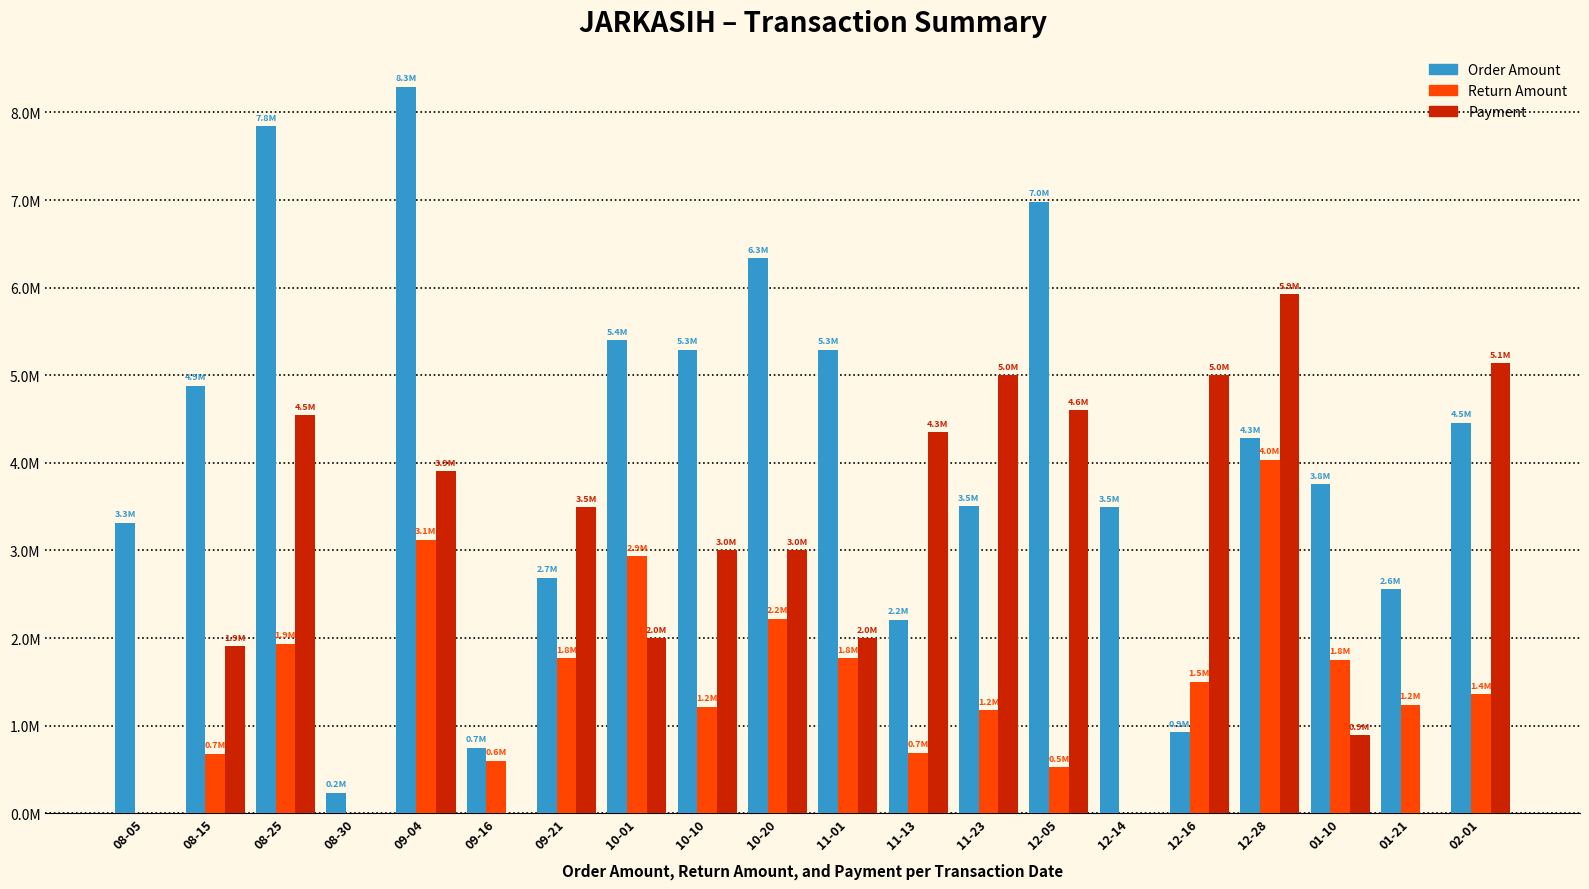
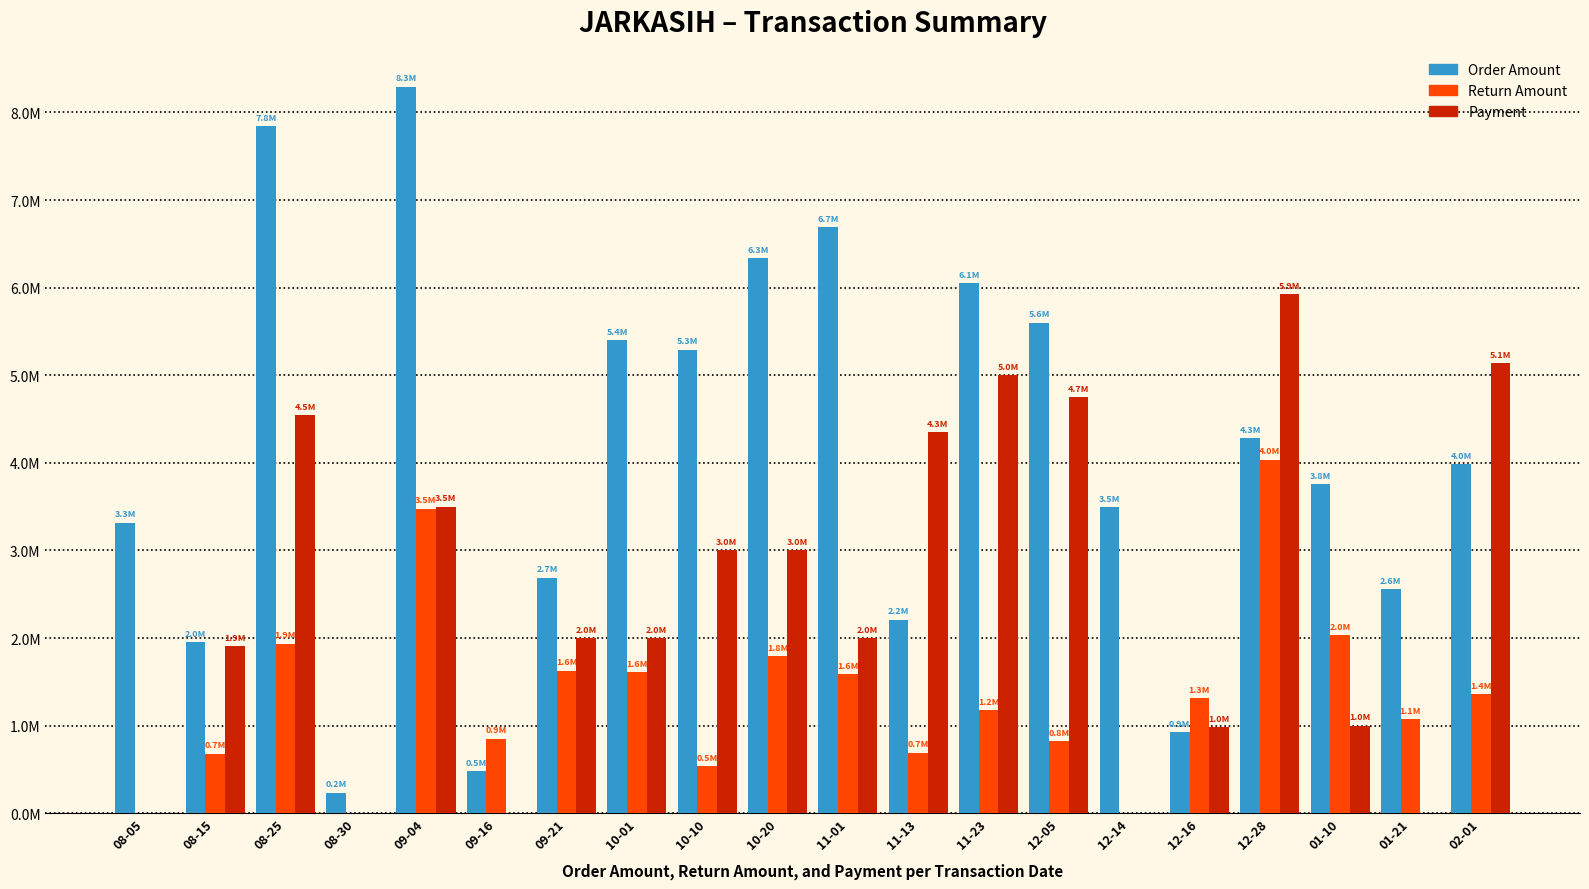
  {
    "Order Amount": {
      "08-05": "3.3M",
-     "08-15": "4.9M",
+     "08-15": "2.0M",
      "08-25": "7.8M",
      "08-30": "0.2M",
      "09-04": "8.3M",
-     "09-16": "0.7M",
+     "09-16": "0.5M",
      "09-21": "2.7M",
      "10-01": "5.4M",
      "10-10": "5.3M",
      "10-20": "6.3M",
-     "11-01": "5.3M",
+     "11-01": "6.7M",
      "11-13": "2.2M",
-     "11-23": "3.5M",
-     "12-05": "7.0M",
+     "11-23": "6.1M",
+     "12-05": "5.6M",
      "12-14": "3.5M",
      "12-16": "0.9M",
      "12-28": "4.3M",
      "01-10": "3.8M",
      "01-21": "2.6M",
-     "02-01": "4.5M"
+     "02-01": "4.0M"
    },
    "Return Amount": {
      "08-15": "0.7M",
      "08-25": "1.9M",
-     "09-04": "3.1M",
-     "09-16": "0.6M",
-     "09-21": "1.8M",
-     "10-01": "2.9M",
-     "10-10": "1.2M",
-     "10-20": "2.2M",
-     "11-01": "1.8M",
+     "09-04": "3.5M",
+     "09-16": "0.9M",
+     "09-21": "1.6M",
+     "10-01": "1.6M",
+     "10-10": "0.5M",
+     "10-20": "1.8M",
+     "11-01": "1.6M",
      "11-13": "0.7M",
      "11-23": "1.2M",
-     "12-05": "0.5M",
-     "12-16": "1.5M",
+     "12-05": "0.8M",
+     "12-16": "1.3M",
      "12-28": "4.0M",
-     "01-10": "1.8M",
-     "01-21": "1.2M",
+     "01-10": "2.0M",
+     "01-21": "1.1M",
      "02-01": "1.4M"
    },
    "Payment": {
      "08-15": "1.9M",
      "08-25": "4.5M",
-     "09-04": "3.9M",
-     "09-21": "3.5M",
+     "09-04": "3.5M",
+     "09-21": "2.0M",
      "10-01": "2.0M",
      "10-10": "3.0M",
      "10-20": "3.0M",
      "11-01": "2.0M",
      "11-13": "4.3M",
      "11-23": "5.0M",
-     "12-05": "4.6M",
-     "12-16": "5.0M",
+     "12-05": "4.7M",
+     "12-16": "1.0M",
      "12-28": "5.9M",
-     "01-10": "0.9M",
+     "01-10": "1.0M",
      "02-01": "5.1M"
    }
  }
